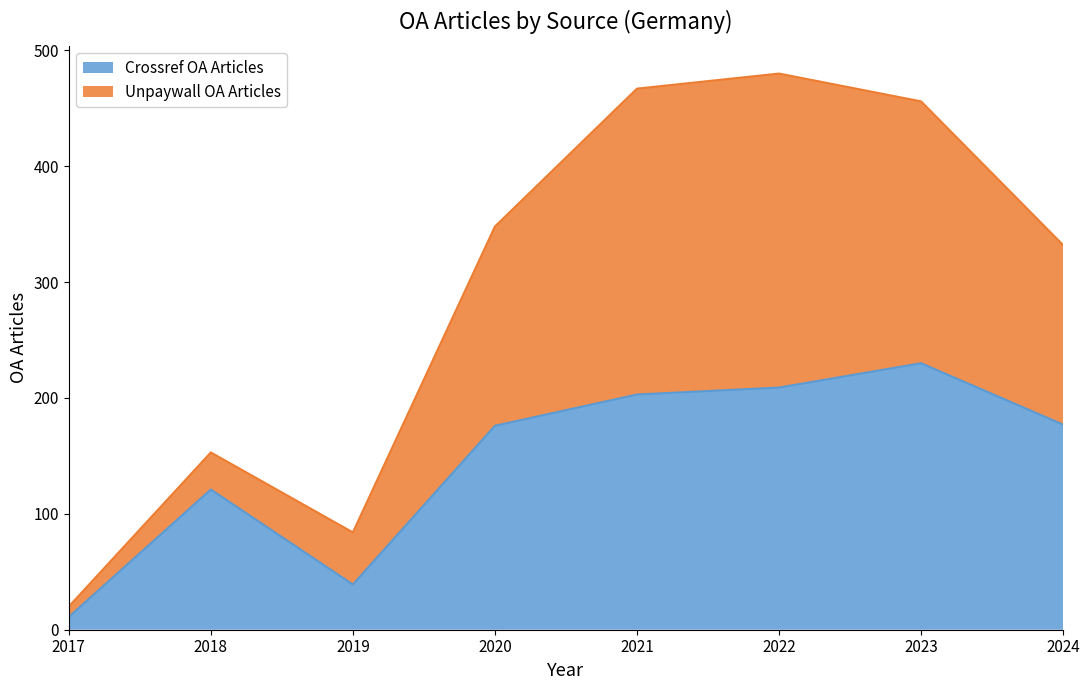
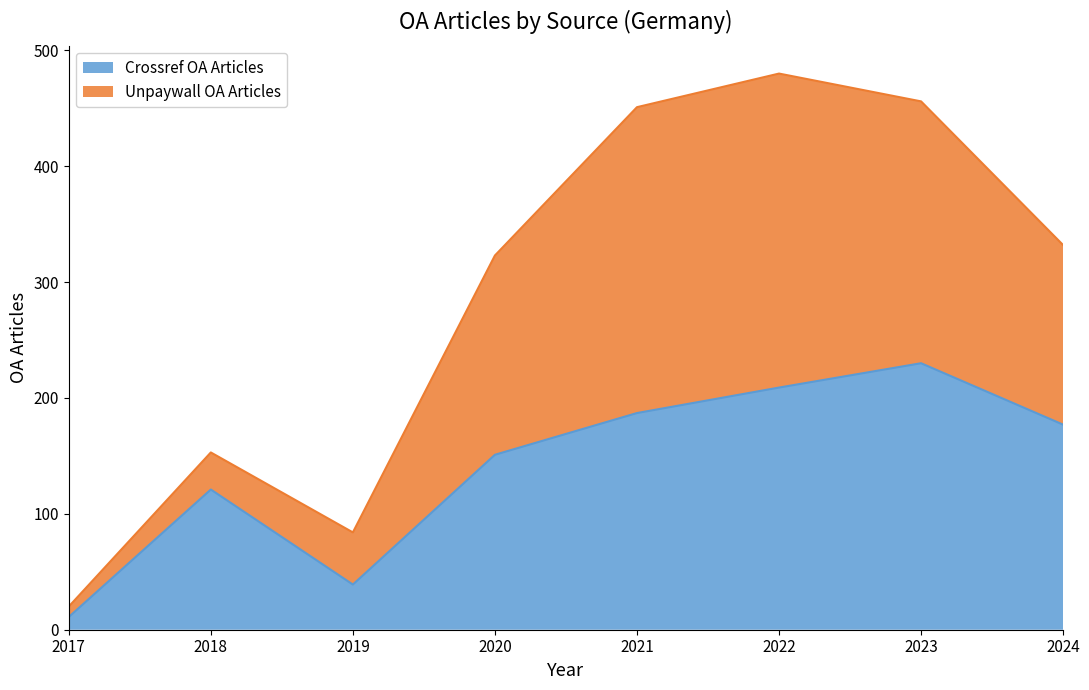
  {
    "Crossref OA Articles": {
      "2017": 11,
      "2018": 121,
      "2019": 39,
-     "2020": 176,
-     "2021": 203,
+     "2020": 151,
+     "2021": 187,
      "2022": 209,
      "2023": 230,
      "2024": 177
    },
    "Unpaywall OA Articles": {
      "2017": 9,
      "2018": 32,
      "2019": 45,
      "2020": 172,
      "2021": 264,
      "2022": 271,
      "2023": 226,
      "2024": 155
    }
  }
